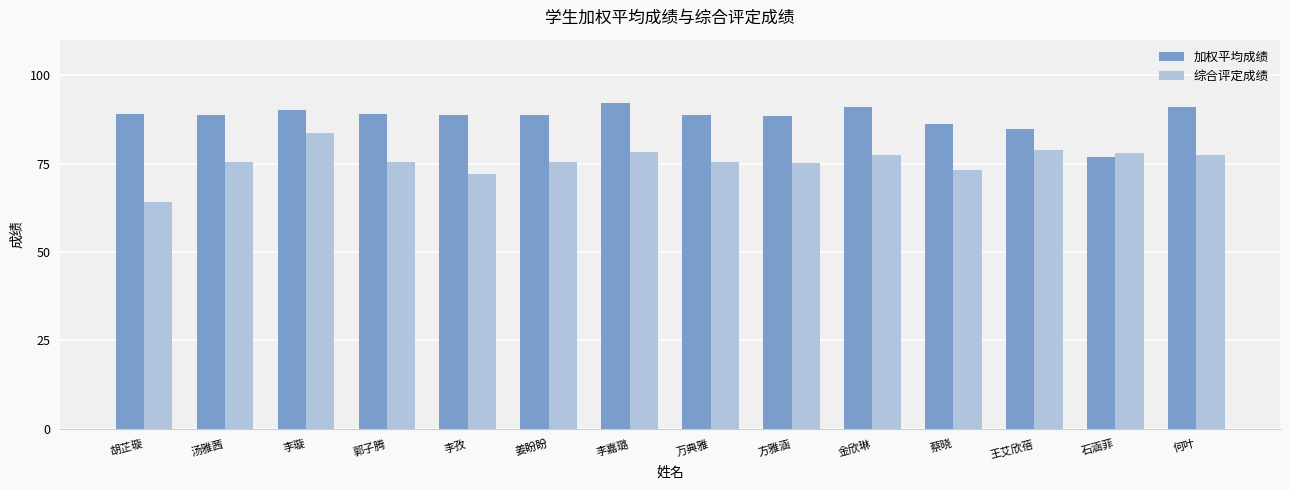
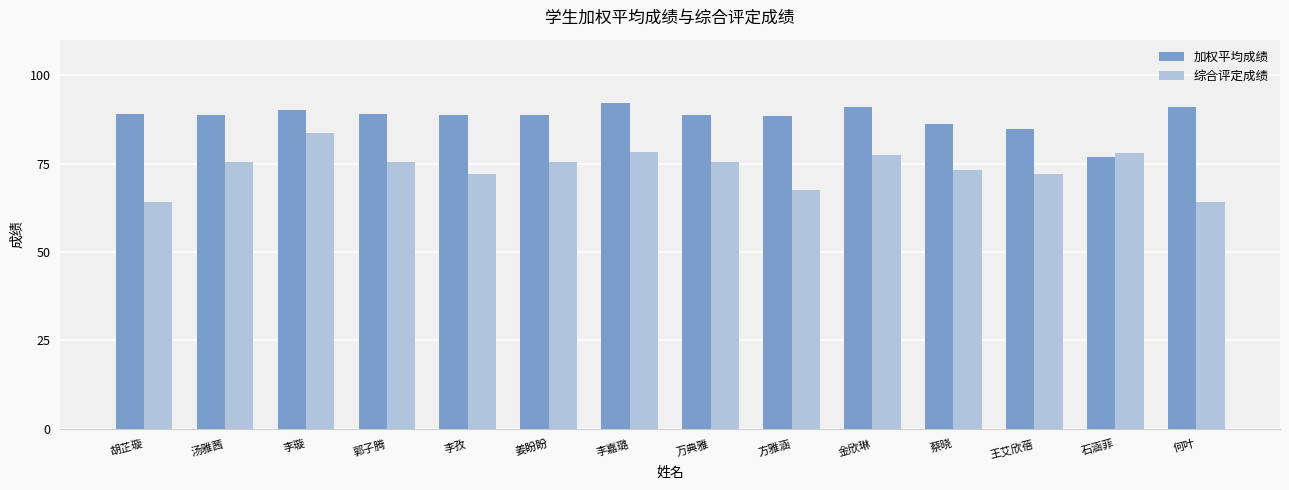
  {
    "加权平均成绩": {
      "胡芷璇": 89,
      "汤雅茜": 89,
      "李璇": 90,
      "郭子腾": 89,
      "李孜": 89,
      "姜盼盼": 89,
      "李嘉璐": 92,
      "万典雅": 89,
      "方雅涵": 88,
      "金欣琳": 91,
      "蔡晓": 86,
      "王艾欣蓓": 85,
      "石涵菲": 77,
      "何叶": 91
    },
    "综合评定成绩": {
      "胡芷璇": 64,
      "汤雅茜": 75,
      "李璇": 84,
      "郭子腾": 76,
      "李孜": 72,
      "姜盼盼": 75,
      "李嘉璐": 78,
      "万典雅": 75,
-     "方雅涵": 75,
+     "方雅涵": 68,
      "金欣琳": 77,
      "蔡晓": 73,
-     "王艾欣蓓": 79,
+     "王艾欣蓓": 72,
      "石涵菲": 78,
-     "何叶": 77
+     "何叶": 64
    }
  }
